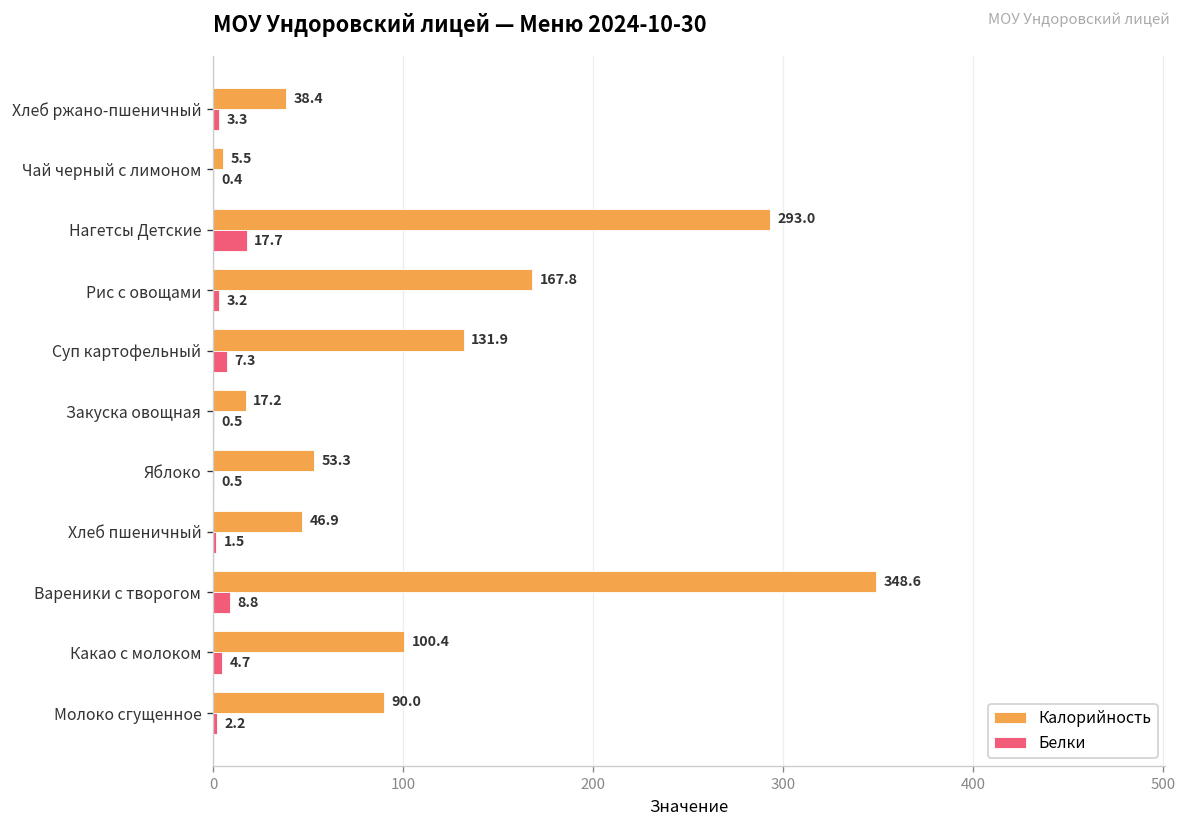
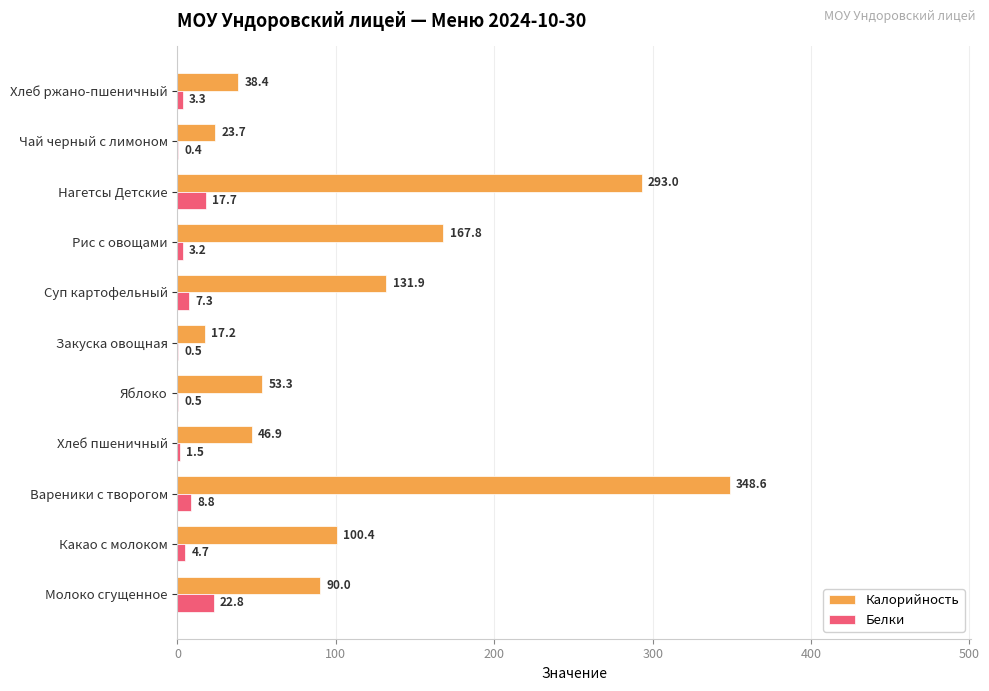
  {
    "Калорийность": {
      "Хлеб ржано-пшеничный": 38.4,
-     "Чай черный с лимоном": 5.5,
+     "Чай черный с лимоном": 23.7,
      "Нагетсы Детские": 293.0,
      "Рис с овощами": 167.8,
      "Суп картофельный": 131.9,
      "Закуска овощная": 17.2,
      "Яблоко": 53.3,
      "Хлеб пшеничный": 46.9,
      "Вареники с творогом": 348.6,
      "Какао с молоком": 100.4,
      "Молоко сгущенное": 90.0
    },
    "Белки": {
      "Хлеб ржано-пшеничный": 3.3,
      "Чай черный с лимоном": 0.4,
      "Нагетсы Детские": 17.7,
      "Рис с овощами": 3.2,
      "Суп картофельный": 7.3,
      "Закуска овощная": 0.5,
      "Яблоко": 0.5,
      "Хлеб пшеничный": 1.5,
      "Вареники с творогом": 8.8,
      "Какао с молоком": 4.7,
-     "Молоко сгущенное": 2.2
+     "Молоко сгущенное": 22.8
    }
  }
